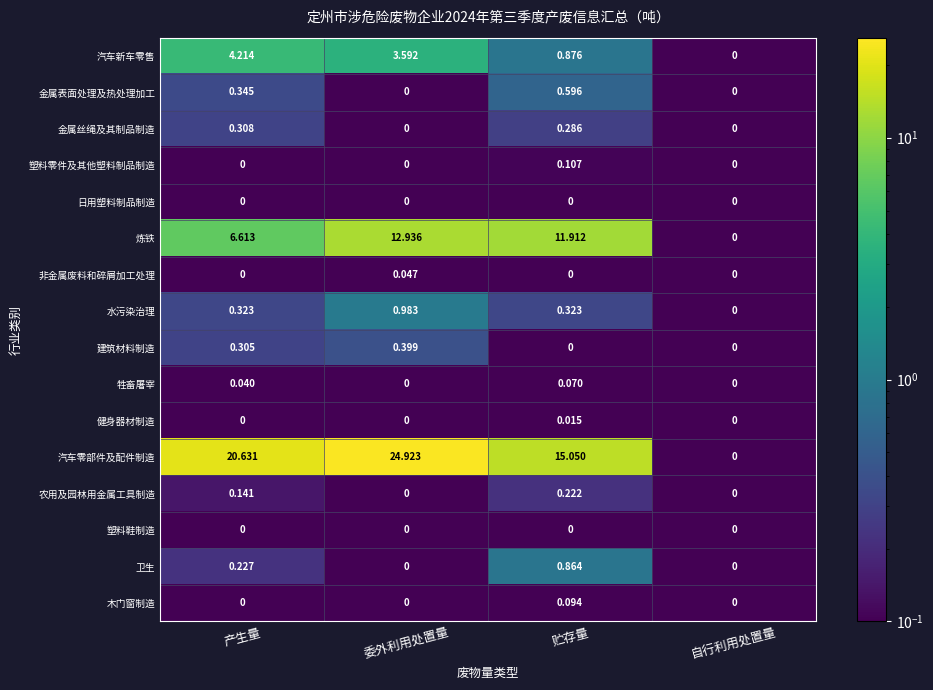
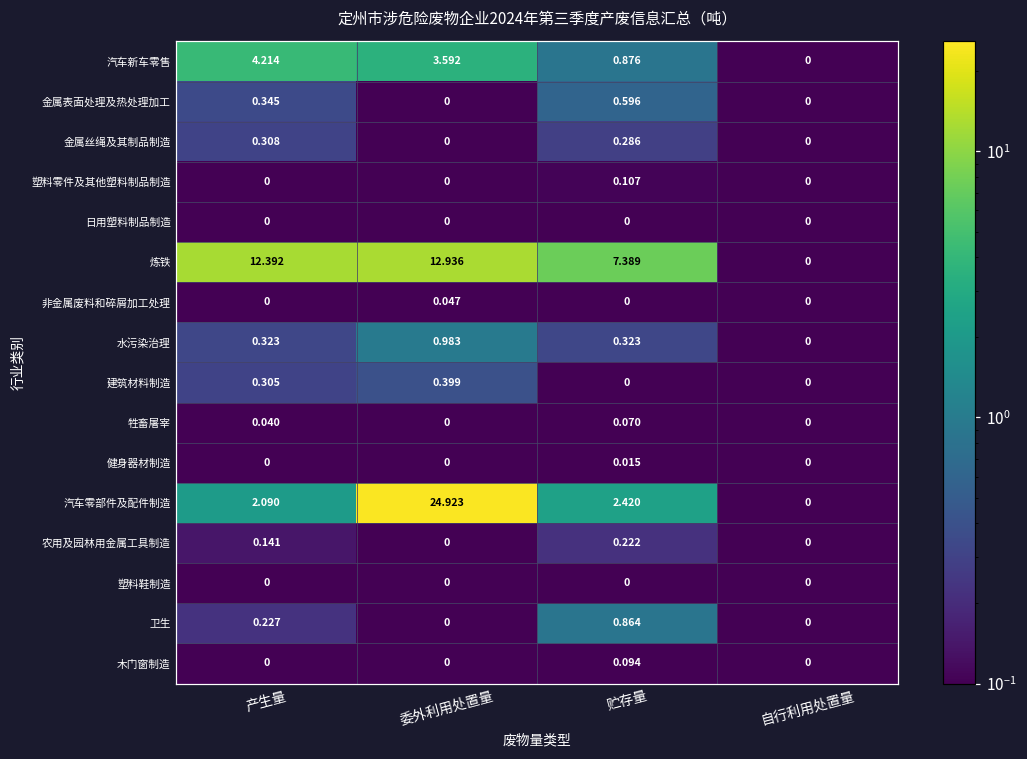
  {
    "汽车新车零售": {
      "产生量": 4.214,
      "委外利用处置量": 3.592,
      "贮存量": 0.876,
      "自行利用处置量": 0
    },
    "金属表面处理及热处理加工": {
      "产生量": 0.345,
      "委外利用处置量": 0,
      "贮存量": 0.596,
      "自行利用处置量": 0
    },
    "金属丝绳及其制品制造": {
      "产生量": 0.308,
      "委外利用处置量": 0,
      "贮存量": 0.286,
      "自行利用处置量": 0
    },
    "塑料零件及其他塑料制品制造": {
      "产生量": 0,
      "委外利用处置量": 0,
      "贮存量": 0.107,
      "自行利用处置量": 0
    },
    "日用塑料制品制造": {
      "产生量": 0,
      "委外利用处置量": 0,
      "贮存量": 0,
      "自行利用处置量": 0
    },
    "炼铁": {
-     "产生量": 6.613,
+     "产生量": 12.392,
      "委外利用处置量": 12.936,
-     "贮存量": 11.912,
+     "贮存量": 7.389,
      "自行利用处置量": 0
    },
    "非金属废料和碎屑加工处理": {
      "产生量": 0,
      "委外利用处置量": 0.047,
      "贮存量": 0,
      "自行利用处置量": 0
    },
    "水污染治理": {
      "产生量": 0.323,
      "委外利用处置量": 0.983,
      "贮存量": 0.323,
      "自行利用处置量": 0
    },
    "建筑材料制造": {
      "产生量": 0.305,
      "委外利用处置量": 0.399,
      "贮存量": 0,
      "自行利用处置量": 0
    },
    "牲畜屠宰": {
      "产生量": 0.040,
      "委外利用处置量": 0,
      "贮存量": 0.070,
      "自行利用处置量": 0
    },
    "健身器材制造": {
      "产生量": 0,
      "委外利用处置量": 0,
      "贮存量": 0.015,
      "自行利用处置量": 0
    },
    "汽车零部件及配件制造": {
-     "产生量": 20.631,
+     "产生量": 2.090,
      "委外利用处置量": 24.923,
-     "贮存量": 15.050,
+     "贮存量": 2.420,
      "自行利用处置量": 0
    },
    "农用及园林用金属工具制造": {
      "产生量": 0.141,
      "委外利用处置量": 0,
      "贮存量": 0.222,
      "自行利用处置量": 0
    },
    "塑料鞋制造": {
      "产生量": 0,
      "委外利用处置量": 0,
      "贮存量": 0,
      "自行利用处置量": 0
    },
    "卫生": {
      "产生量": 0.227,
      "委外利用处置量": 0,
      "贮存量": 0.864,
      "自行利用处置量": 0
    },
    "木门窗制造": {
      "产生量": 0,
      "委外利用处置量": 0,
      "贮存量": 0.094,
      "自行利用处置量": 0
    }
  }
